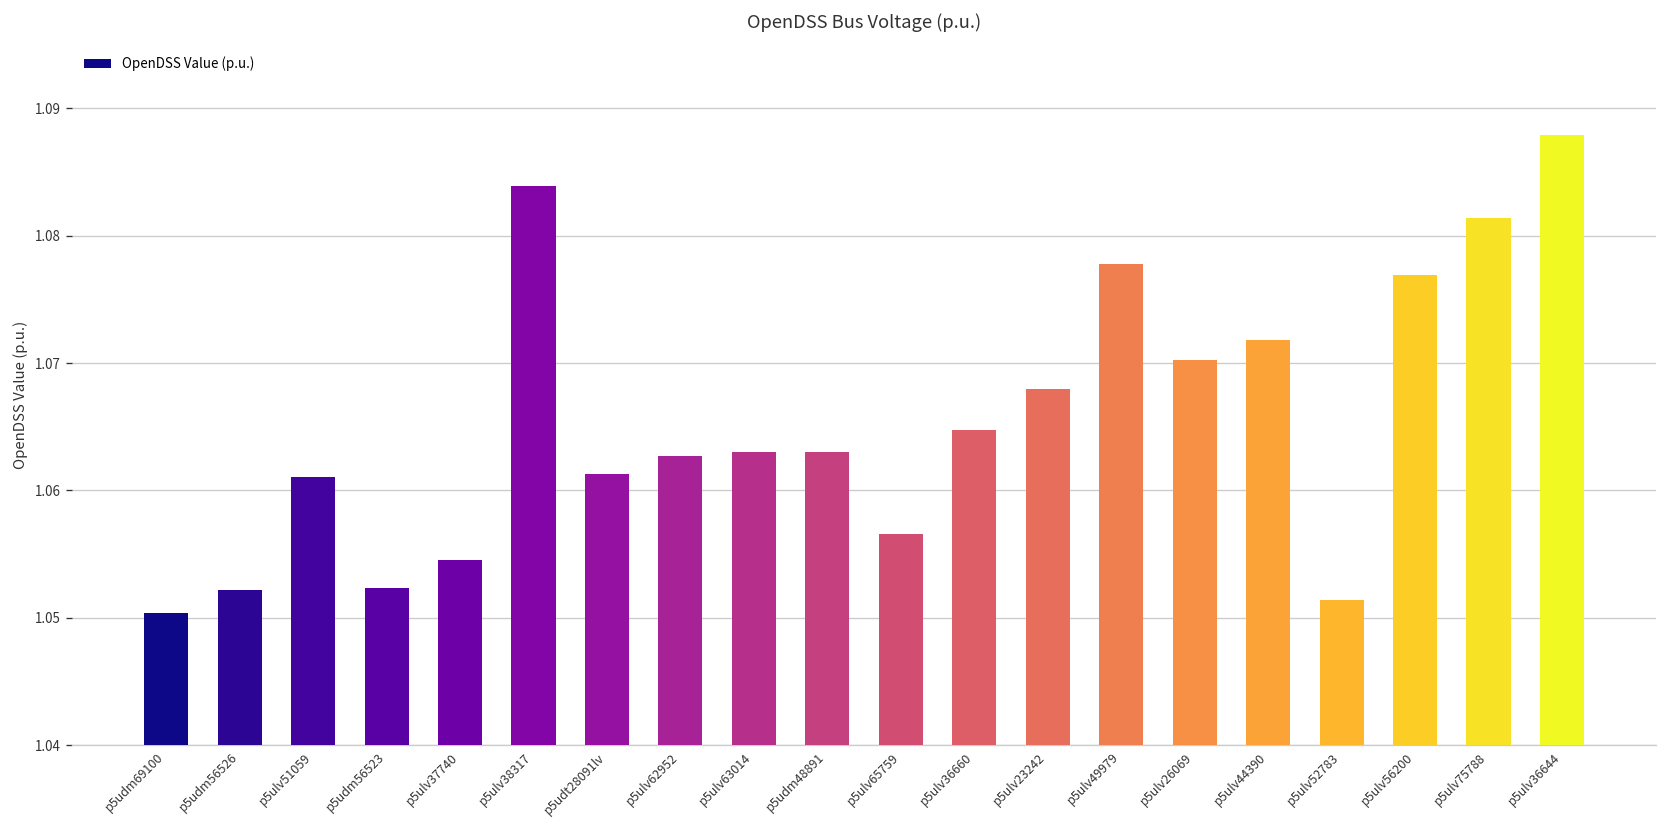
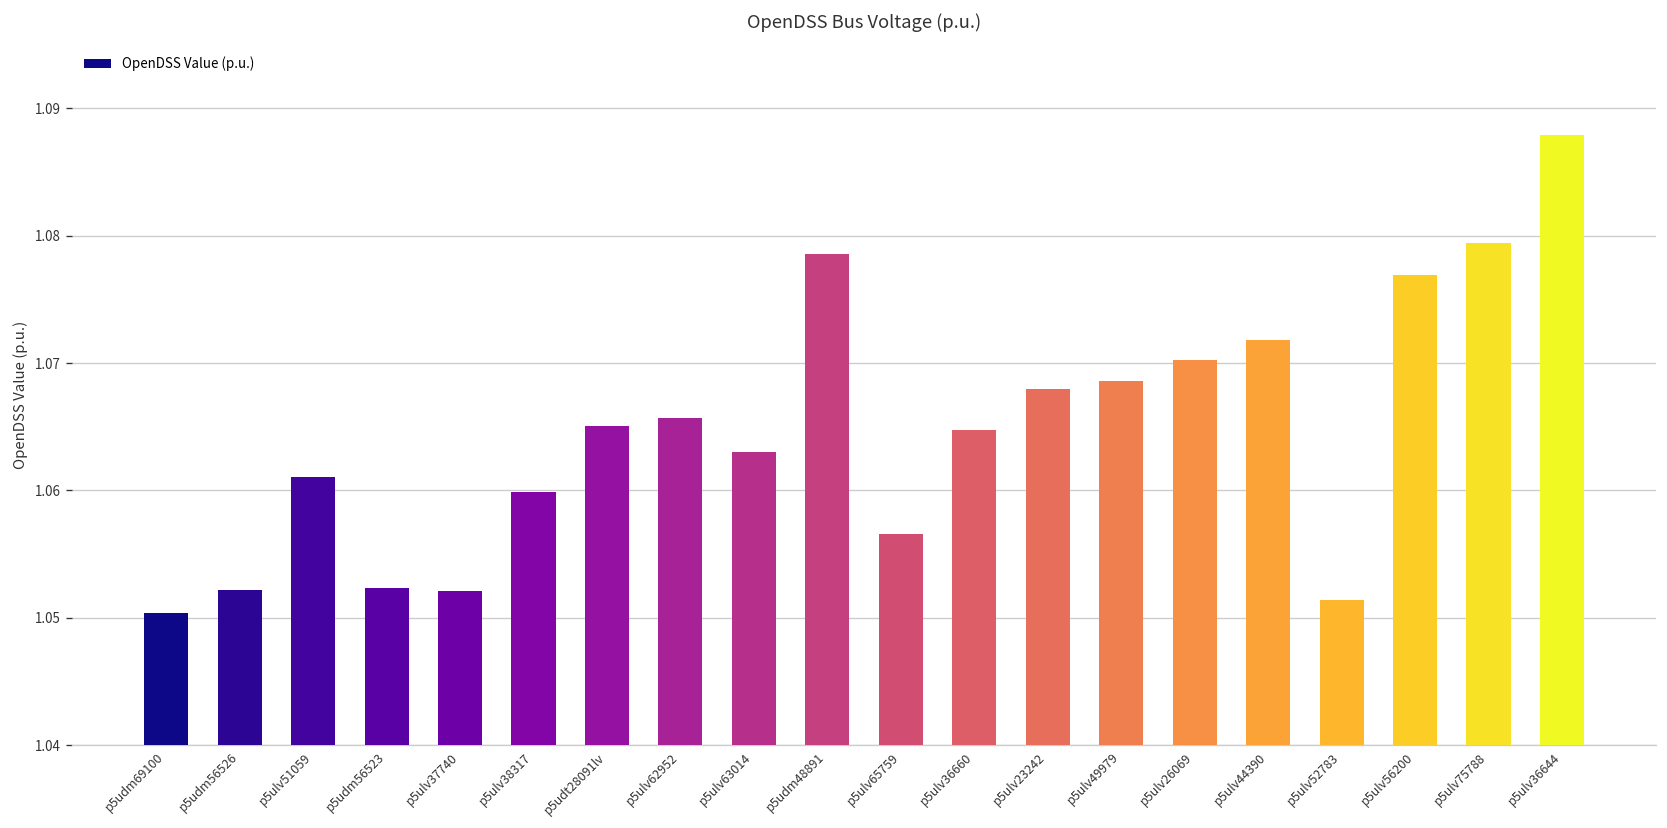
  {
    "p5udm69100": 1.0504,
    "p5udm56526": 1.0522,
    "p5ulv51059": 1.0611,
    "p5udm56523": 1.0524,
-   "p5ulv37740": 1.0545,
-   "p5ulv38317": 1.0839,
-   "p5udt28091lv": 1.0613,
-   "p5ulv62952": 1.0627,
+   "p5ulv37740": 1.0521,
+   "p5ulv38317": 1.0599,
+   "p5udt28091lv": 1.0650,
+   "p5ulv62952": 1.0657,
    "p5ulv63014": 1.0630,
-   "p5udm48891": 1.0631,
+   "p5udm48891": 1.0786,
    "p5ulv65759": 1.0566,
    "p5ulv36660": 1.0647,
    "p5ulv23242": 1.0680,
-   "p5ulv49979": 1.0777,
+   "p5ulv49979": 1.0686,
    "p5ulv26069": 1.0702,
    "p5ulv44390": 1.0718,
    "p5ulv52783": 1.0514,
    "p5ulv56200": 1.0769,
-   "p5ulv75788": 1.0814,
+   "p5ulv75788": 1.0794,
    "p5ulv36644": 1.0879
  }
